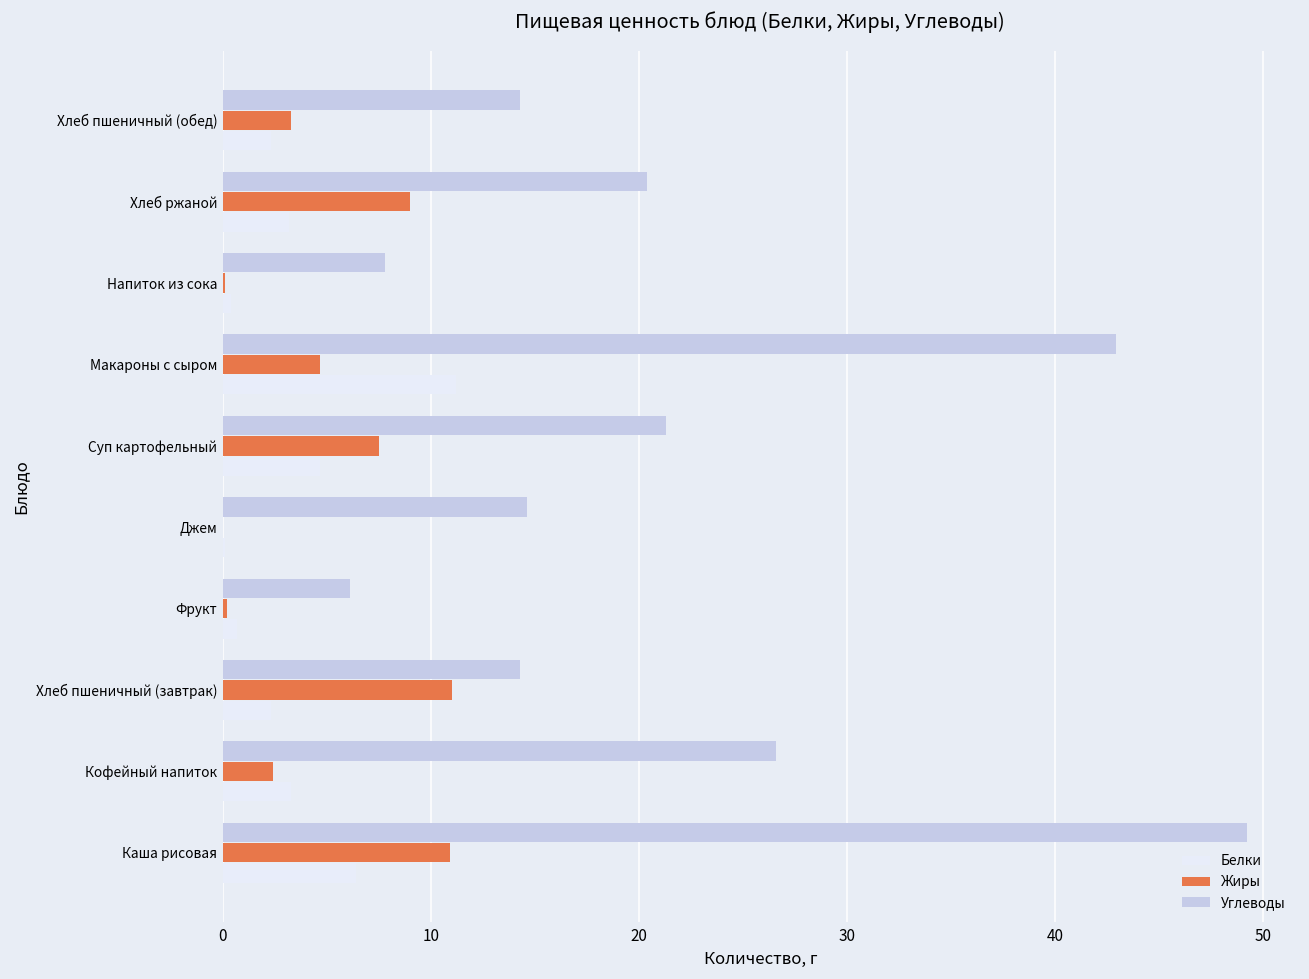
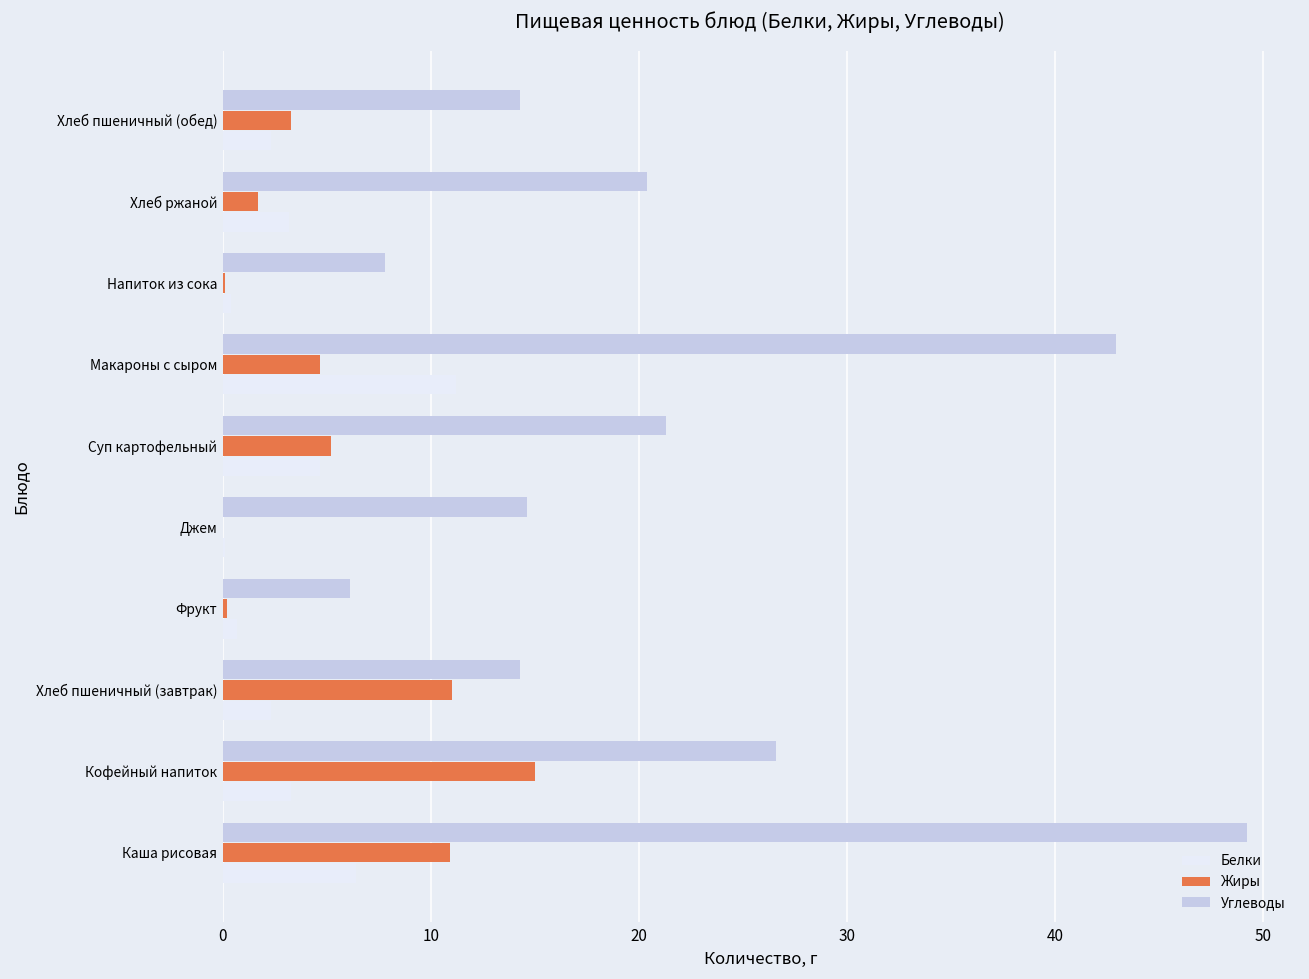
  {
    "Жиры": {
      "Хлеб пшеничный (обед)": 3.3,
-     "Хлеб ржаной": 9.0,
+     "Хлеб ржаной": 1.7,
      "Макароны с сыром": 4.7,
-     "Суп картофельный": 7.5,
+     "Суп картофельный": 5.2,
      "Джем": 0.0,
      "Фрукт": 0.2,
      "Хлеб пшеничный (завтрак)": 11.0,
-     "Кофейный напиток": 2.4,
+     "Кофейный напиток": 15.0,
      "Каша рисовая": 10.9
    }
  }
